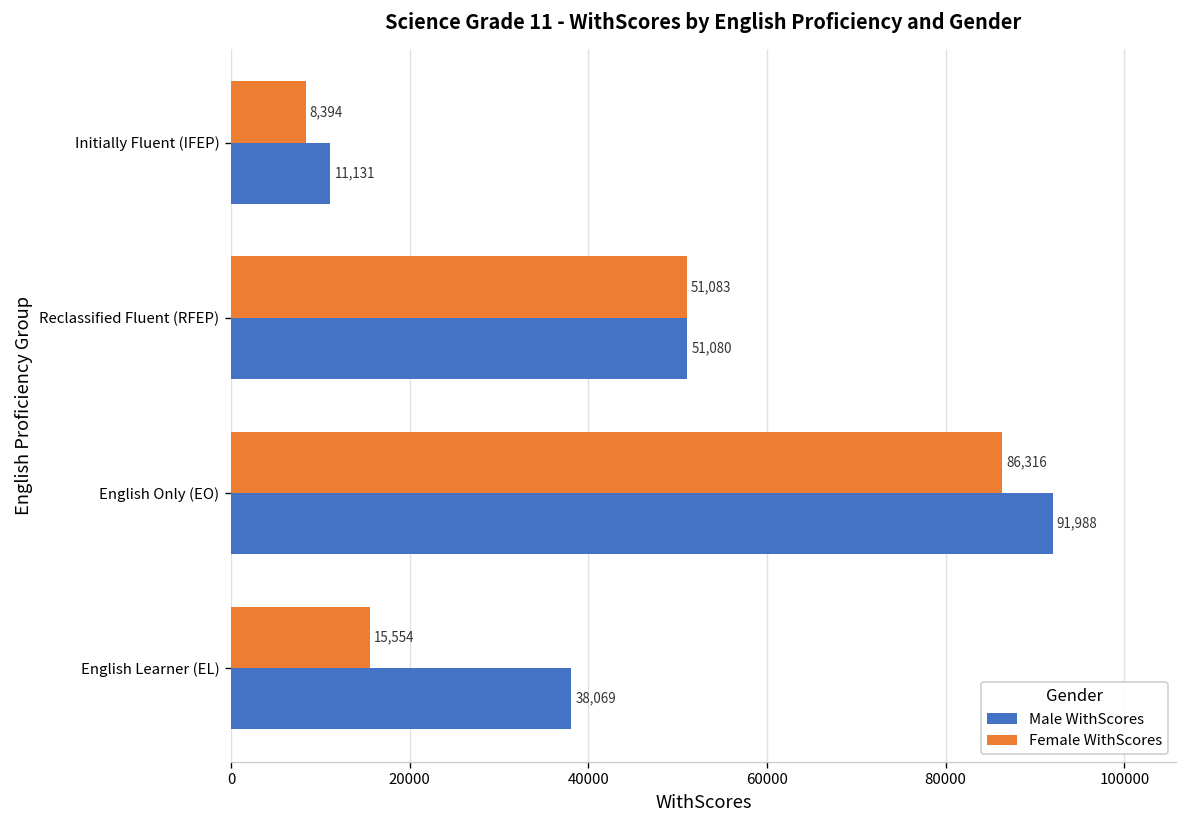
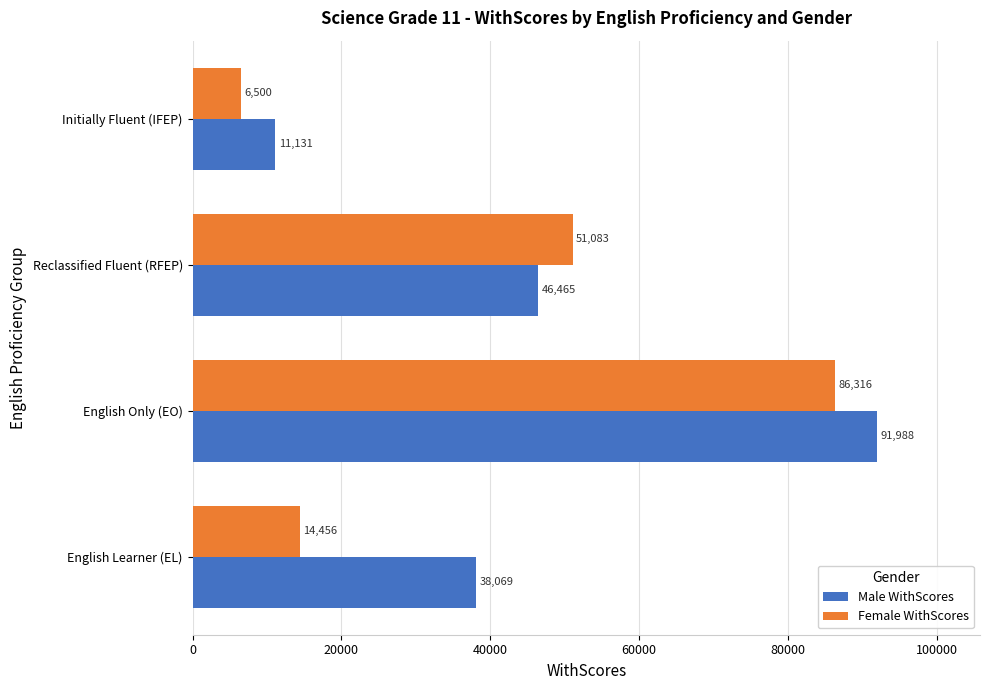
  {
    "Male WithScores": {
      "Initially Fluent (IFEP)": "11,131",
-     "Reclassified Fluent (RFEP)": "51,080",
+     "Reclassified Fluent (RFEP)": "46,465",
      "English Only (EO)": "91,988",
      "English Learner (EL)": "38,069"
    },
    "Female WithScores": {
-     "Initially Fluent (IFEP)": "8,394",
+     "Initially Fluent (IFEP)": "6,500",
      "Reclassified Fluent (RFEP)": "51,083",
      "English Only (EO)": "86,316",
-     "English Learner (EL)": "15,554"
+     "English Learner (EL)": "14,456"
    }
  }
